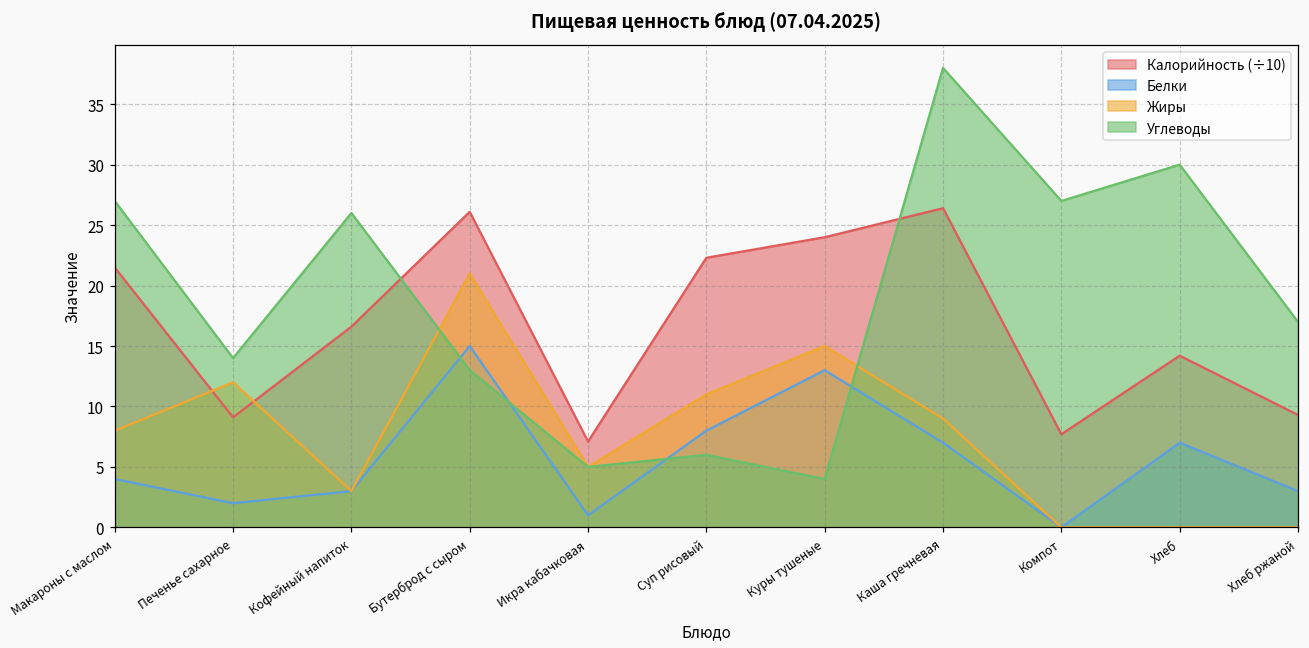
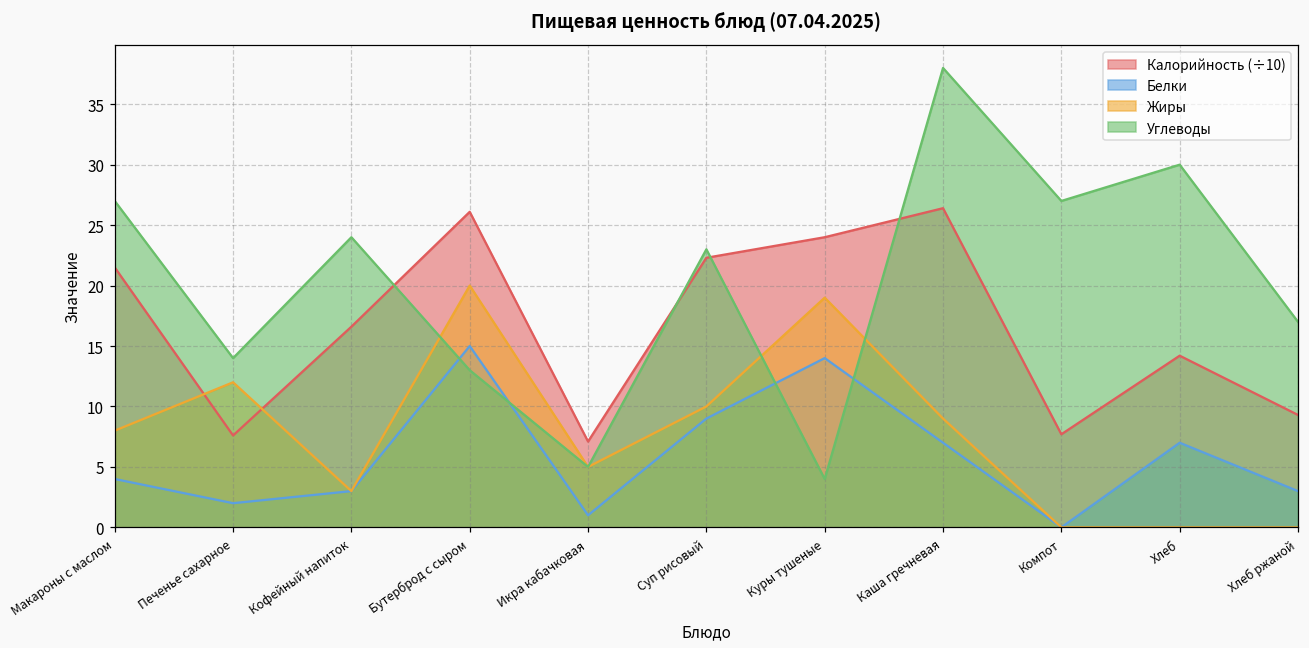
  {
    "Калорийность (÷10)": {
      "Макароны с маслом": 21.5,
-     "Печенье сахарное": 9.1,
+     "Печенье сахарное": 7.6,
      "Кофейный напиток": 16.6,
      "Бутерброд с сыром": 26.1,
      "Икра кабачковая": 7.1,
      "Суп рисовый": 22.3,
      "Куры тушеные": 24.0,
      "Каша гречневая": 26.4,
      "Компот": 7.7,
      "Хлеб": 14.2,
      "Хлеб ржаной": 9.3
    },
    "Белки": {
      "Макароны с маслом": 4,
      "Печенье сахарное": 2,
      "Бутерброд с сыром": 15,
      "Икра кабачковая": 1,
-     "Суп рисовый": 8,
-     "Куры тушеные": 13,
+     "Суп рисовый": 9,
+     "Куры тушеные": 14,
      "Каша гречневая": 7,
      "Хлеб": 7,
      "Хлеб ржаной": 3
    },
    "Жиры": {
      "Макароны с маслом": 8,
      "Печенье сахарное": 12,
-     "Бутерброд с сыром": 21,
-     "Суп рисовый": 11,
-     "Куры тушеные": 15,
+     "Бутерброд с сыром": 20,
+     "Суп рисовый": 10,
+     "Куры тушеные": 19,
      "Каша гречневая": 9,
      "Хлеб": 0,
      "Хлеб ржаной": 0
    },
    "Углеводы": {
      "Макароны с маслом": 27,
      "Печенье сахарное": 14,
-     "Кофейный напиток": 26,
+     "Кофейный напиток": 24,
      "Бутерброд с сыром": 13,
-     "Суп рисовый": 6,
+     "Суп рисовый": 23,
      "Куры тушеные": 4,
      "Каша гречневая": 38,
      "Компот": 27,
      "Хлеб": 30,
      "Хлеб ржаной": 17
    }
  }
